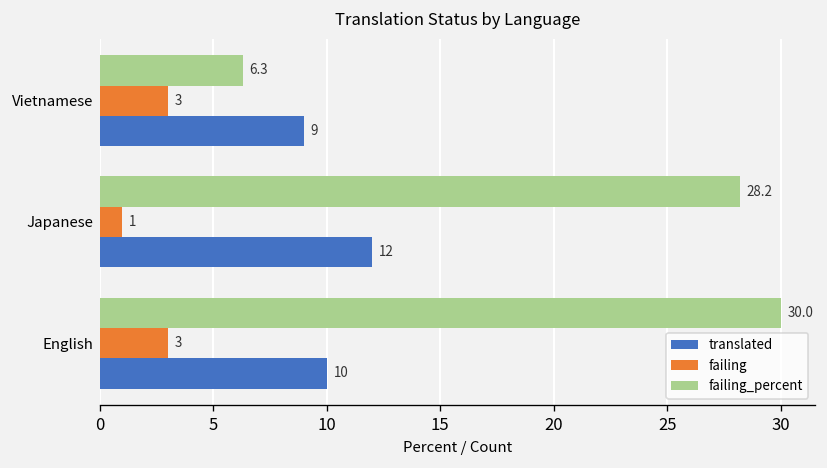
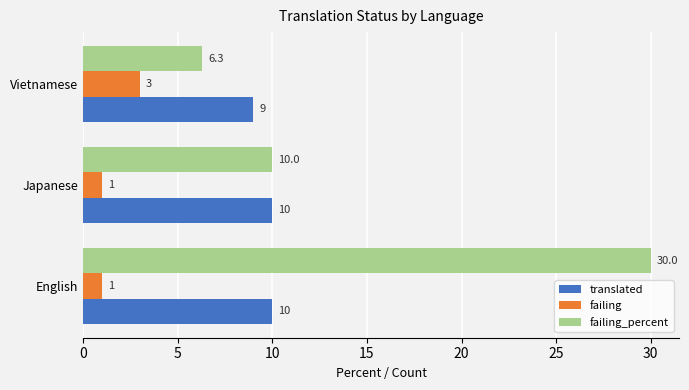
  {
    "translated": {
      "Vietnamese": 9,
-     "Japanese": 12,
+     "Japanese": 10,
      "English": 10
    },
    "failing": {
      "Vietnamese": 3,
      "Japanese": 1,
-     "English": 3
+     "English": 1
    },
    "failing_percent": {
      "Vietnamese": 6.3,
-     "Japanese": 28.2,
+     "Japanese": 10.0,
      "English": 30.0
    }
  }
